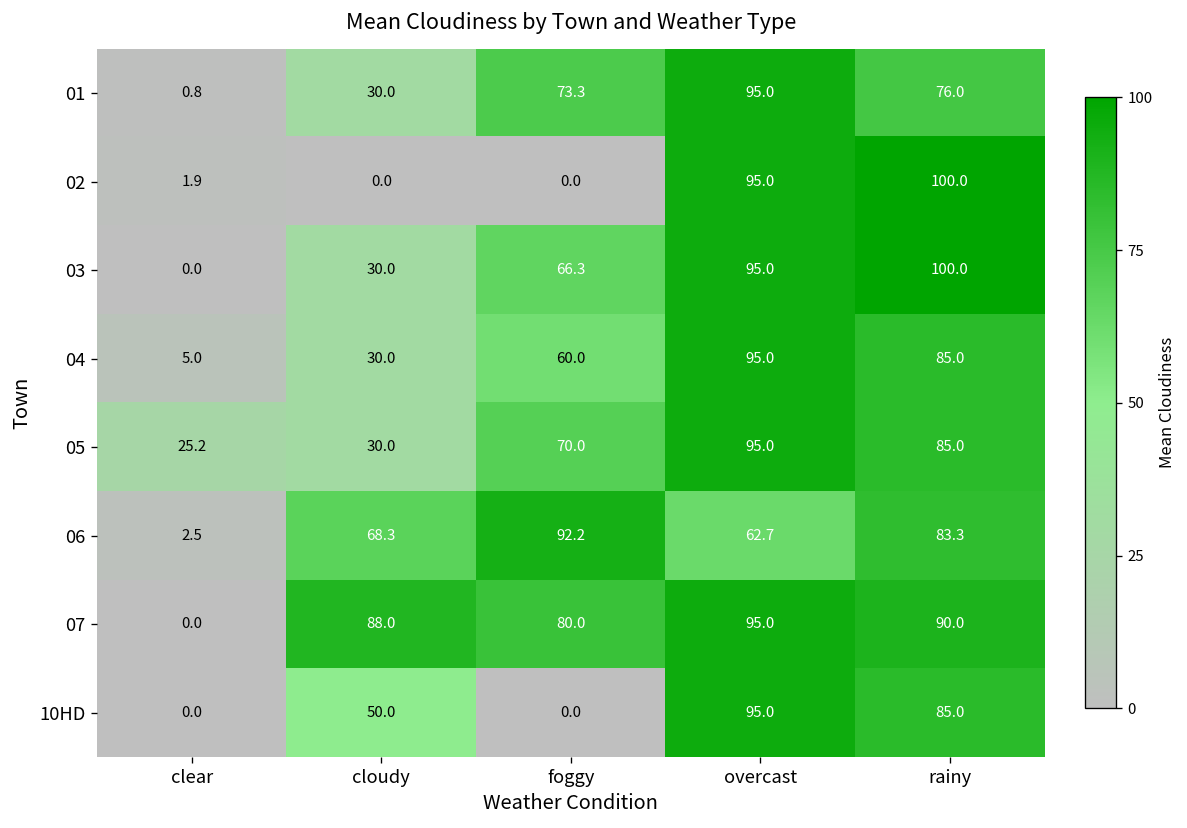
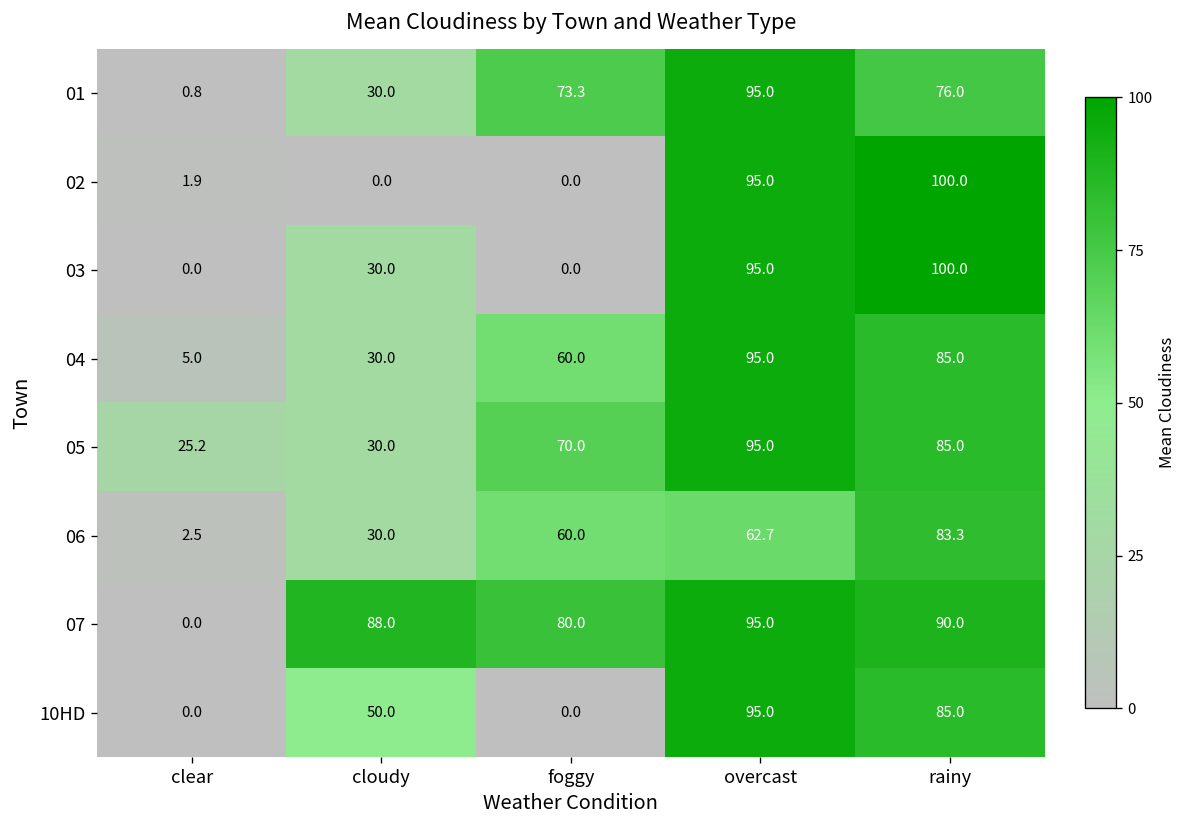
  {
    "01": {
      "clear": 0.8,
      "cloudy": 30.0,
      "foggy": 73.3,
      "overcast": 95.0,
      "rainy": 76.0
    },
    "02": {
      "clear": 1.9,
      "cloudy": 0.0,
      "foggy": 0.0,
      "overcast": 95.0,
      "rainy": 100.0
    },
    "03": {
      "clear": 0.0,
      "cloudy": 30.0,
-     "foggy": 66.3,
+     "foggy": 0.0,
      "overcast": 95.0,
      "rainy": 100.0
    },
    "04": {
      "clear": 5.0,
      "cloudy": 30.0,
      "foggy": 60.0,
      "overcast": 95.0,
      "rainy": 85.0
    },
    "05": {
      "clear": 25.2,
      "cloudy": 30.0,
      "foggy": 70.0,
      "overcast": 95.0,
      "rainy": 85.0
    },
    "06": {
      "clear": 2.5,
-     "cloudy": 68.3,
-     "foggy": 92.2,
+     "cloudy": 30.0,
+     "foggy": 60.0,
      "overcast": 62.7,
      "rainy": 83.3
    },
    "07": {
      "clear": 0.0,
      "cloudy": 88.0,
      "foggy": 80.0,
      "overcast": 95.0,
      "rainy": 90.0
    },
    "10HD": {
      "clear": 0.0,
      "cloudy": 50.0,
      "foggy": 0.0,
      "overcast": 95.0,
      "rainy": 85.0
    }
  }
